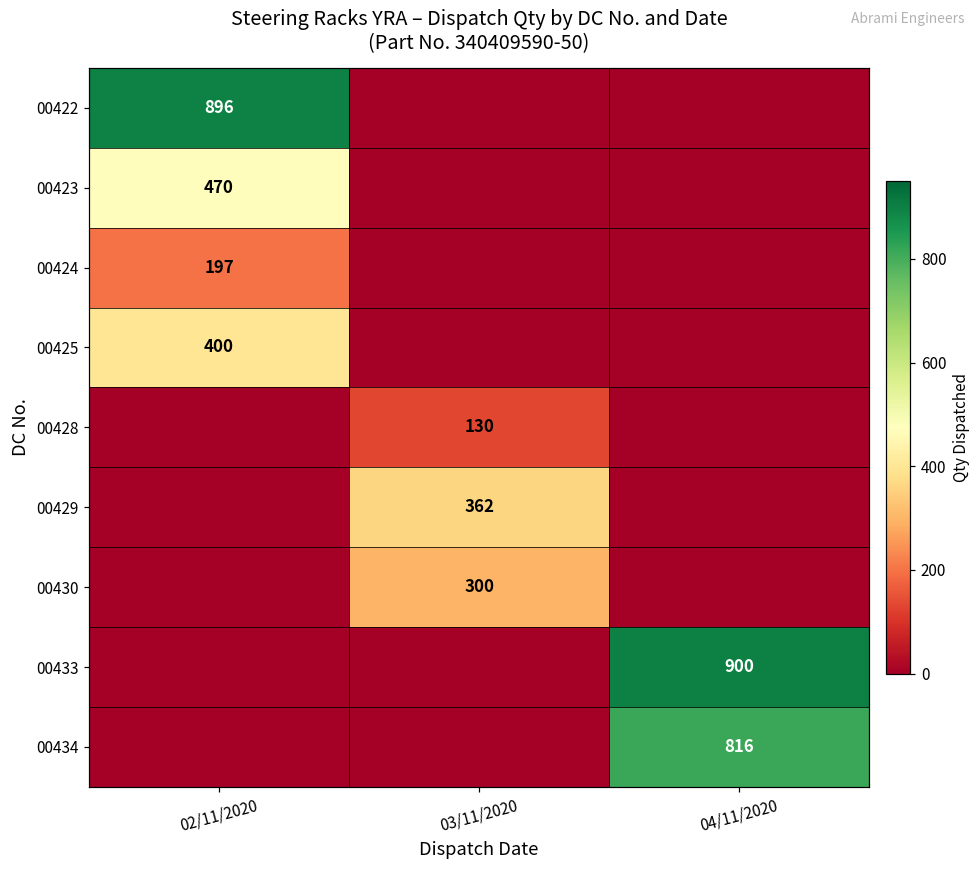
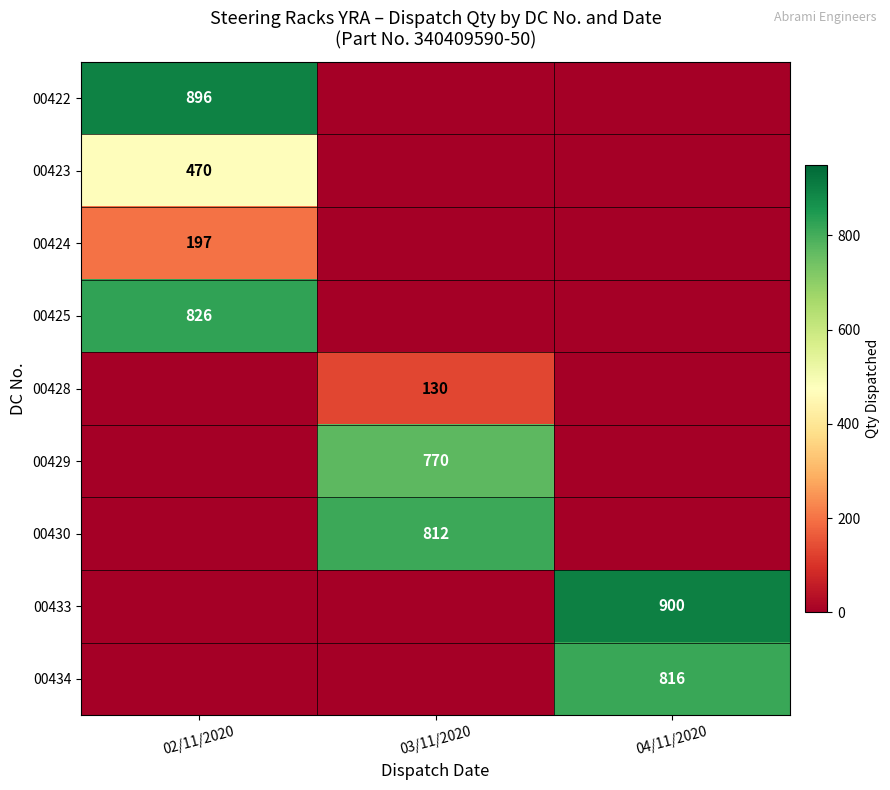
  {
    "00422": {
      "02/11/2020": 896
    },
    "00423": {
      "02/11/2020": 470
    },
    "00424": {
      "02/11/2020": 197
    },
    "00425": {
-     "02/11/2020": 400
+     "02/11/2020": 826
    },
    "00428": {
      "03/11/2020": 130
    },
    "00429": {
-     "03/11/2020": 362
+     "03/11/2020": 770
    },
    "00430": {
-     "03/11/2020": 300
+     "03/11/2020": 812
    },
    "00433": {
      "04/11/2020": 900
    },
    "00434": {
      "04/11/2020": 816
    }
  }
